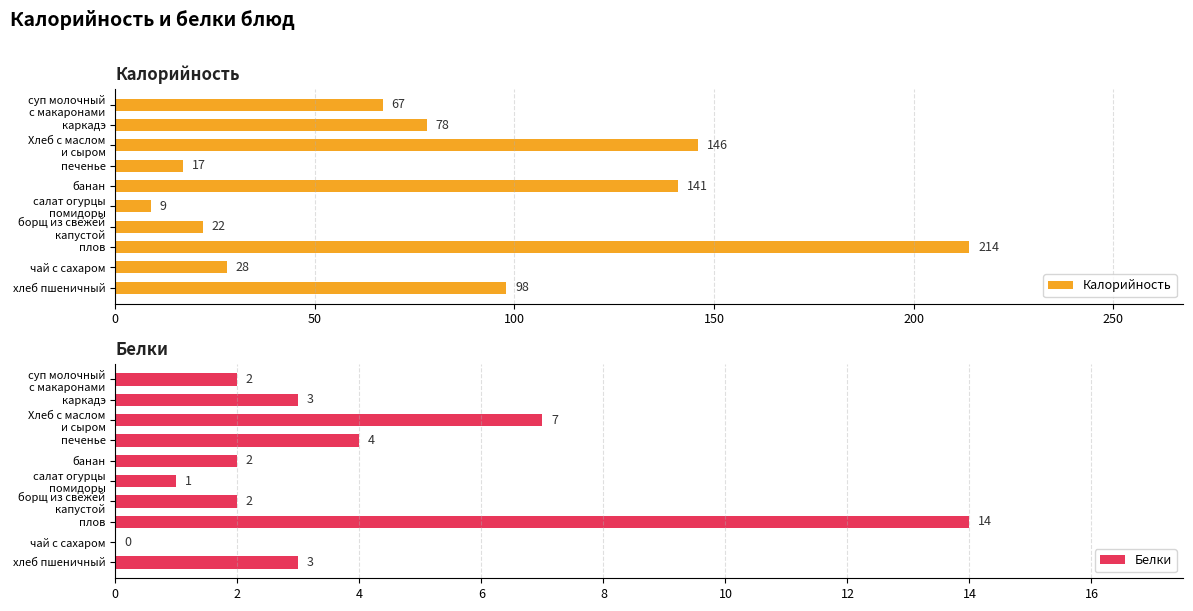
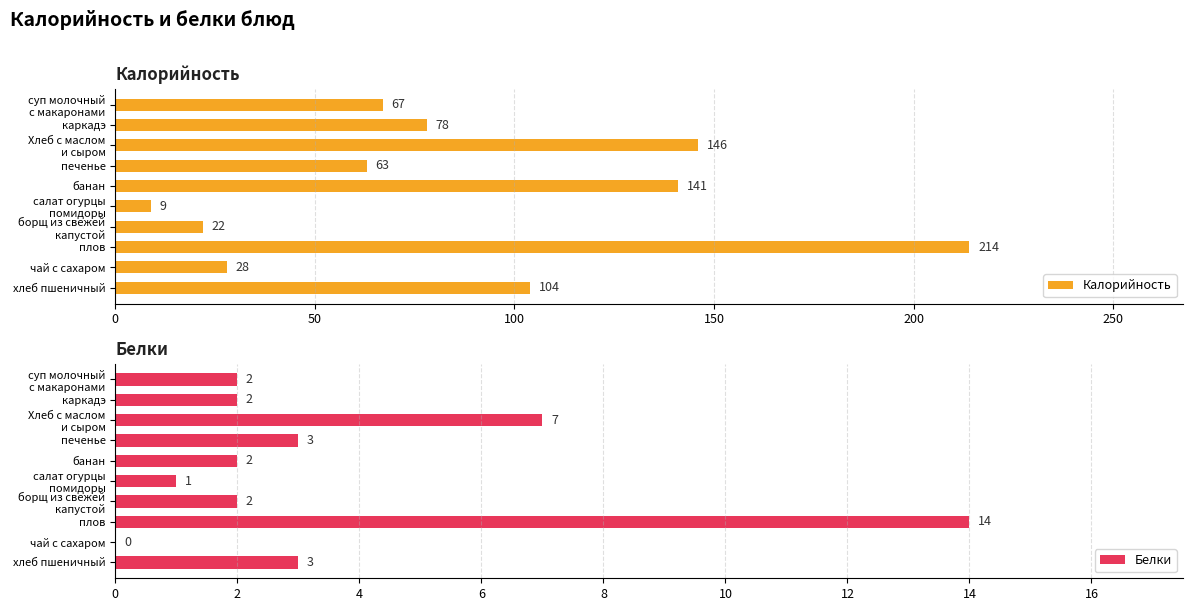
  {
    "Калорийность": {
      "суп молочный с макаронами": 67,
      "каркадэ": 78,
      "Хлеб с маслом и сыром": 146,
-     "печенье": 17,
+     "печенье": 63,
      "банан": 141,
      "салат огурцы помидоры": 9,
      "борщ из свежей капустой": 22,
      "плов": 214,
      "чай с сахаром": 28,
-     "хлеб пшеничный": 98
+     "хлеб пшеничный": 104
    },
    "Белки": {
      "суп молочный с макаронами": 2,
-     "каркадэ": 3,
+     "каркадэ": 2,
      "Хлеб с маслом и сыром": 7,
-     "печенье": 4,
+     "печенье": 3,
      "банан": 2,
      "салат огурцы помидоры": 1,
      "борщ из свежей капустой": 2,
      "плов": 14,
      "чай с сахаром": 0,
      "хлеб пшеничный": 3
    }
  }
